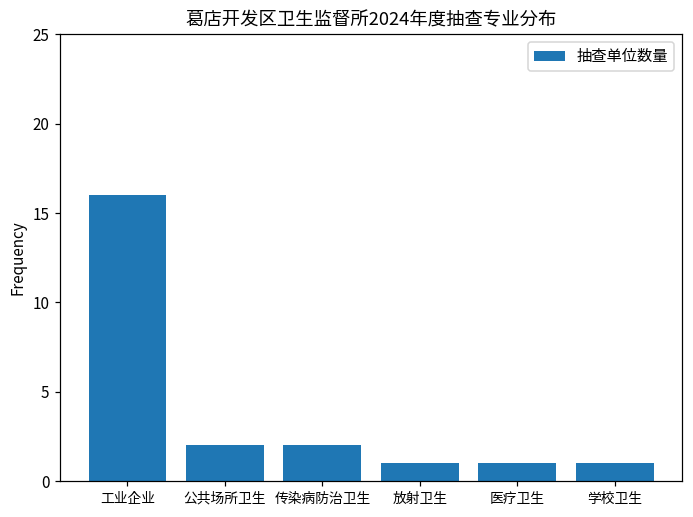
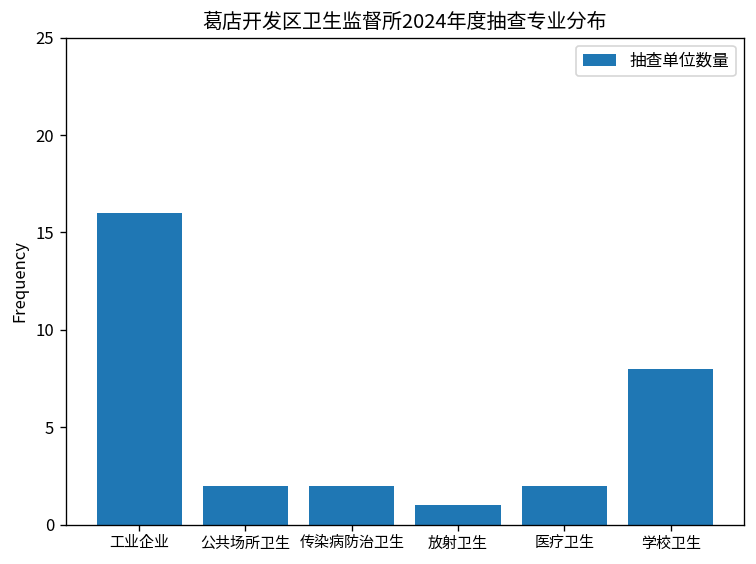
  {
    "工业企业": 16,
    "公共场所卫生": 2,
    "传染病防治卫生": 2,
    "放射卫生": 1,
-   "医疗卫生": 1,
-   "学校卫生": 1
+   "医疗卫生": 2,
+   "学校卫生": 8
  }
